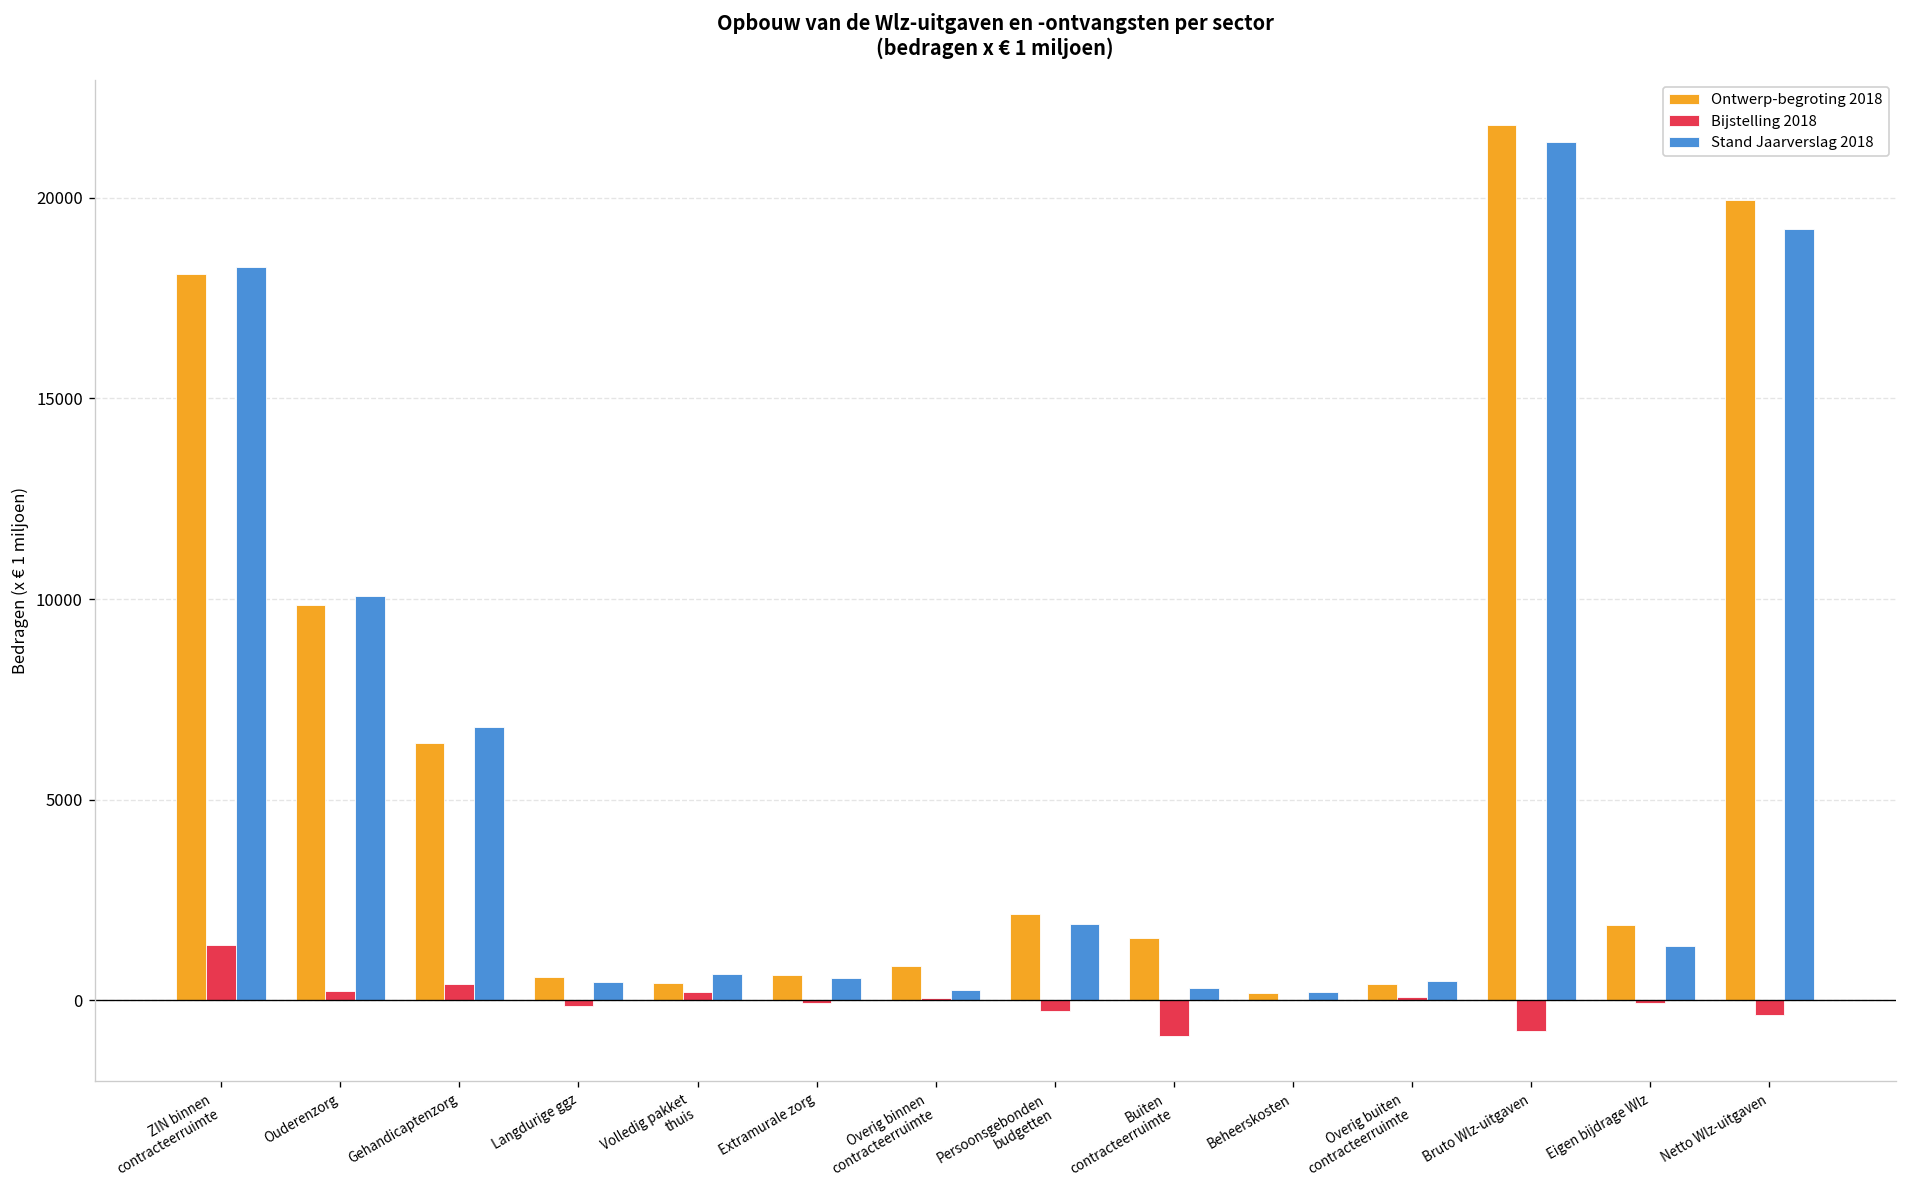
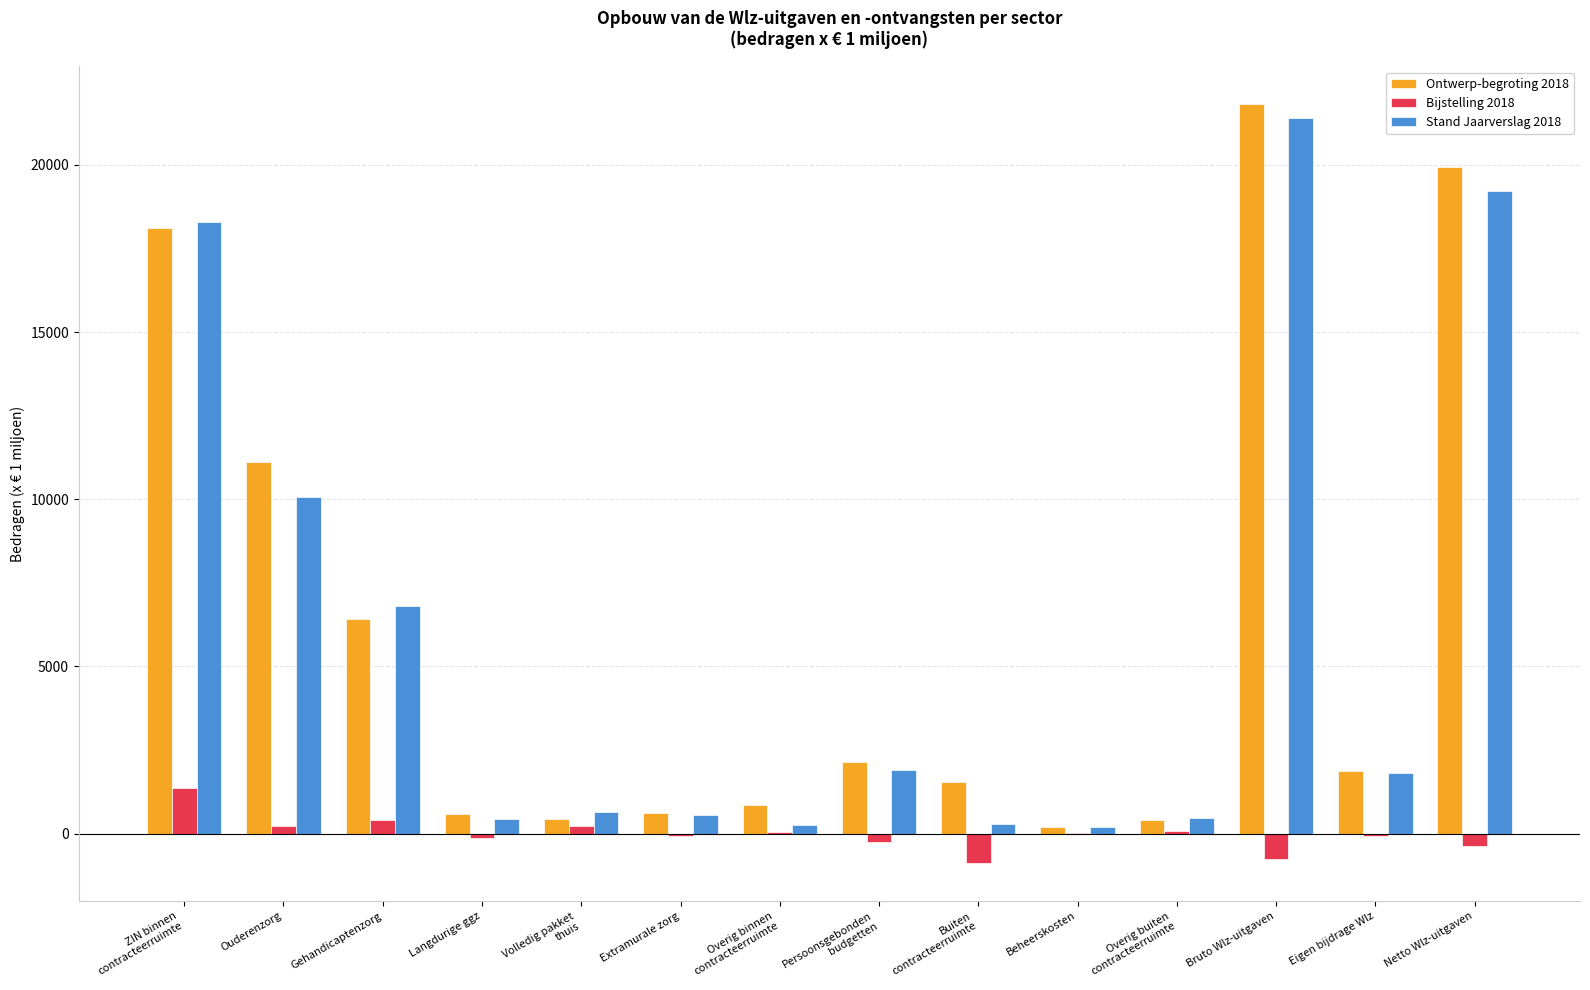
  {
    "Ontwerp-begroting 2018": {
      "ZIN binnen contracteerruimte": 18100,
-     "Ouderenzorg": 9800,
+     "Ouderenzorg": 11100,
      "Gehandicaptenzorg": 6400,
      "Langdurige ggz": 600,
      "Volledig pakket thuis": 400,
      "Extramurale zorg": 600,
      "Overig binnen contracteerruimte": 900,
      "Persoonsgebonden budgetten": 2200,
      "Buiten contracteerruimte": 1500,
      "Beheerskosten": 200,
      "Overig buiten contracteerruimte": 400,
      "Bruto Wlz-uitgaven": 21800,
      "Eigen bijdrage Wlz": 1900,
      "Netto Wlz-uitgaven": 19900
    },
    "Bijstelling 2018": {
      "ZIN binnen contracteerruimte": 1400,
      "Ouderenzorg": 200,
      "Gehandicaptenzorg": 400,
      "Langdurige ggz": -100,
      "Volledig pakket thuis": 200,
      "Persoonsgebonden budgetten": -300,
      "Buiten contracteerruimte": -900,
      "Overig buiten contracteerruimte": 100,
      "Bruto Wlz-uitgaven": -800,
      "Netto Wlz-uitgaven": -400
    },
    "Stand Jaarverslag 2018": {
      "ZIN binnen contracteerruimte": 18300,
      "Ouderenzorg": 10100,
      "Gehandicaptenzorg": 6800,
      "Langdurige ggz": 400,
      "Volledig pakket thuis": 700,
      "Extramurale zorg": 600,
      "Overig binnen contracteerruimte": 300,
      "Persoonsgebonden budgetten": 1900,
      "Buiten contracteerruimte": 300,
      "Beheerskosten": 200,
      "Overig buiten contracteerruimte": 500,
      "Bruto Wlz-uitgaven": 21400,
-     "Eigen bijdrage Wlz": 1400,
+     "Eigen bijdrage Wlz": 1800,
      "Netto Wlz-uitgaven": 19200
    }
  }
